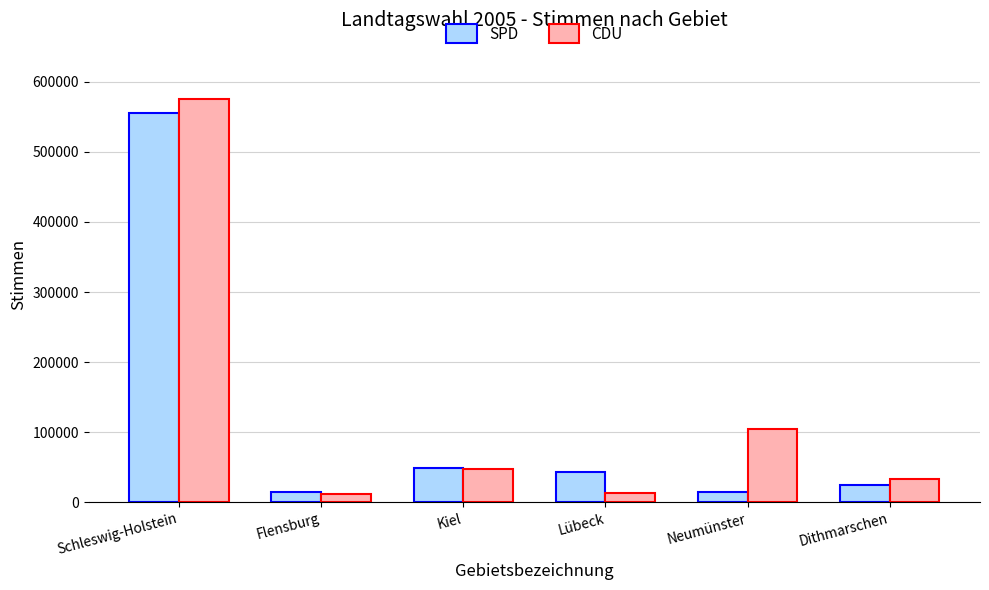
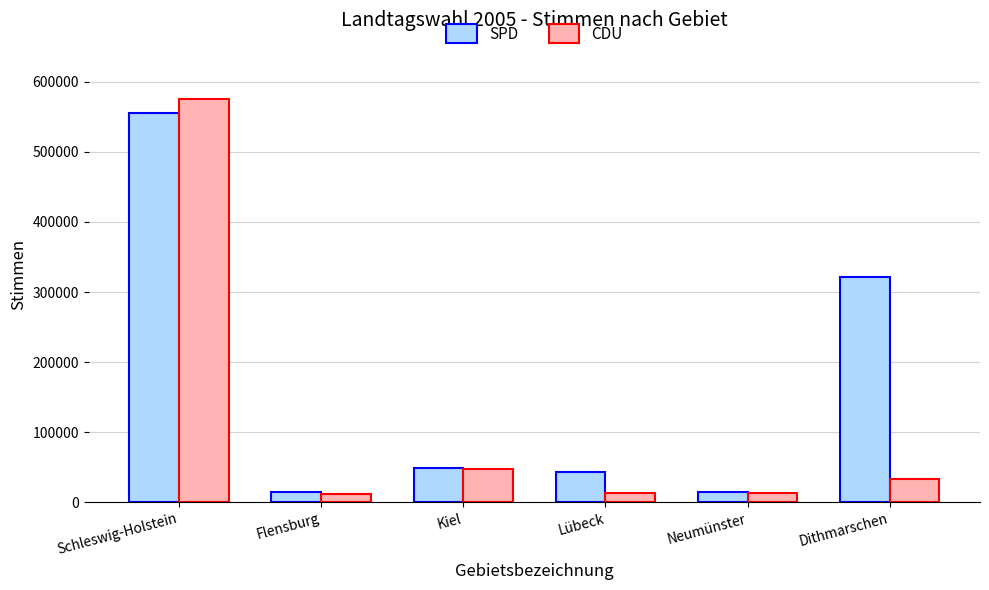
  {
    "SPD": {
      "Schleswig-Holstein": 550000,
      "Flensburg": 20000,
      "Kiel": 50000,
      "Lübeck": 40000,
      "Neumünster": 20000,
-     "Dithmarschen": 20000
+     "Dithmarschen": 320000
    },
    "CDU": {
      "Schleswig-Holstein": 580000,
      "Flensburg": 10000,
      "Kiel": 50000,
      "Lübeck": 10000,
-     "Neumünster": 100000,
+     "Neumünster": 10000,
      "Dithmarschen": 30000
    }
  }
